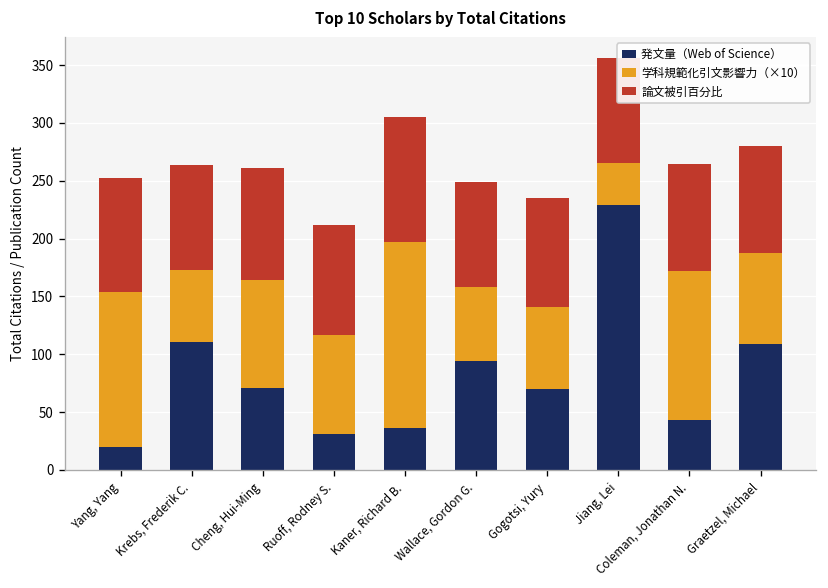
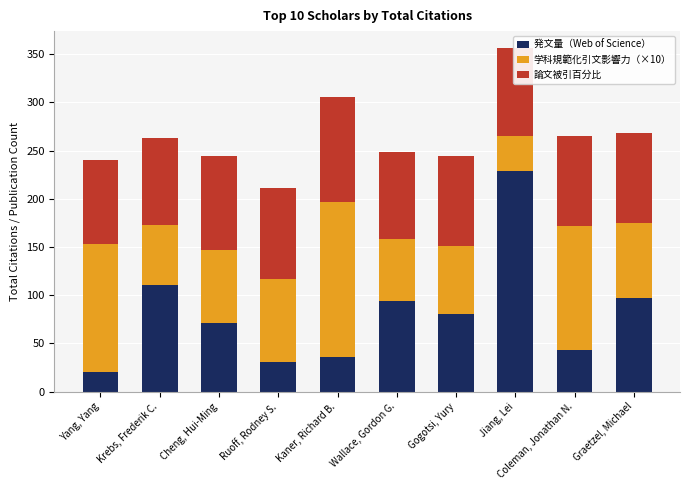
  {
    "発文量（Web of Science）": {
      "Yang, Yang": 20,
      "Krebs, Frederik C.": 110,
      "Cheng, Hui-Ming": 70,
      "Ruoff, Rodney S.": 30,
      "Kaner, Richard B.": 40,
      "Wallace, Gordon G.": 90,
-     "Gogotsi, Yury": 70,
+     "Gogotsi, Yury": 80,
      "Jiang, Lei": 230,
      "Coleman, Jonathan N.": 40,
-     "Graetzel, Michael": 110
+     "Graetzel, Michael": 100
    },
    "学科規範化引文影響力（×10）": {
      "Yang, Yang": 130,
      "Krebs, Frederik C.": 60,
-     "Cheng, Hui-Ming": 90,
+     "Cheng, Hui-Ming": 80,
      "Ruoff, Rodney S.": 90,
      "Kaner, Richard B.": 160,
      "Wallace, Gordon G.": 60,
      "Gogotsi, Yury": 70,
      "Jiang, Lei": 40,
      "Coleman, Jonathan N.": 130,
      "Graetzel, Michael": 80
    },
    "論文被引百分比": {
-     "Yang, Yang": 100,
+     "Yang, Yang": 90,
      "Krebs, Frederik C.": 90,
      "Cheng, Hui-Ming": 100,
      "Ruoff, Rodney S.": 100,
      "Kaner, Richard B.": 110,
      "Wallace, Gordon G.": 90,
      "Gogotsi, Yury": 90,
      "Coleman, Jonathan N.": 90,
      "Graetzel, Michael": 90
    }
  }
